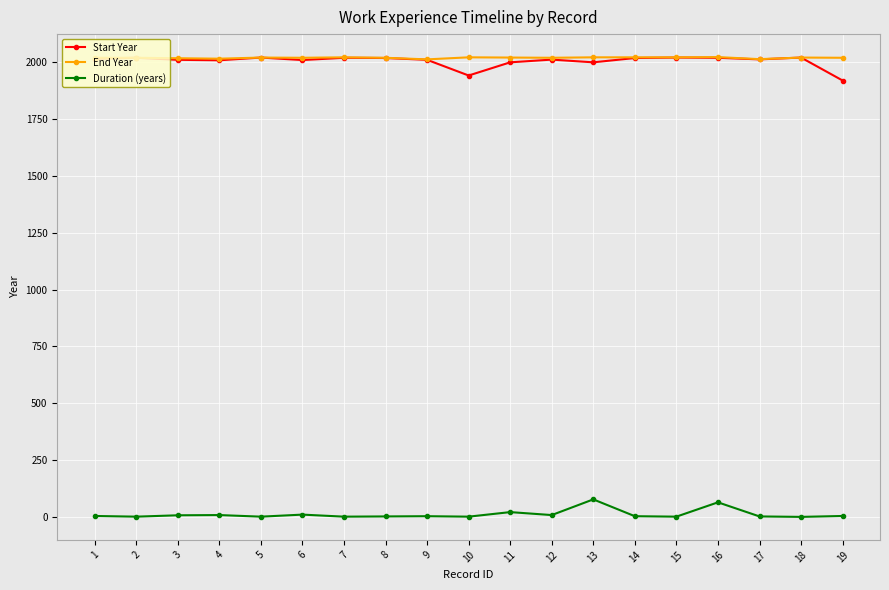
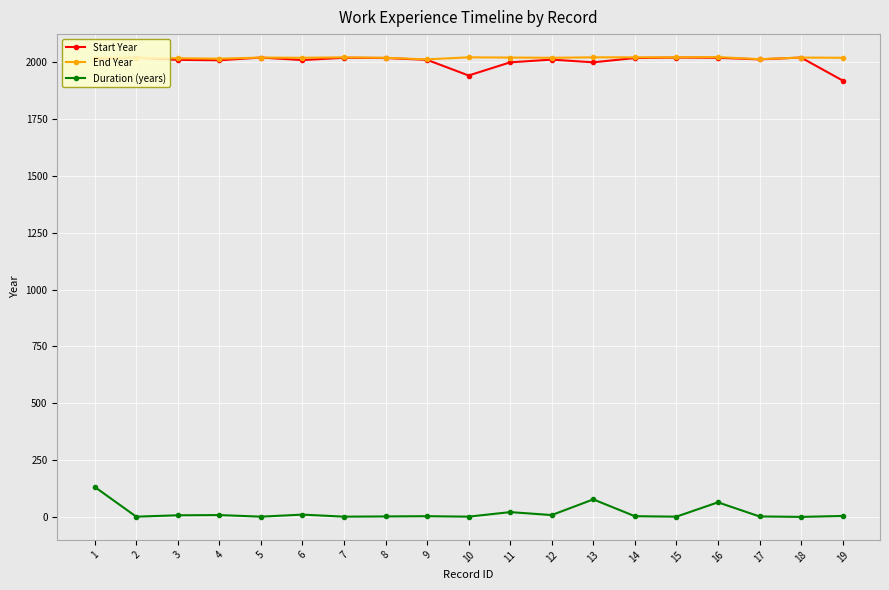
  {
    "Start Year": {
      "10": 1940,
      "11": 2000,
      "13": 2000,
      "19": 1920
    },
    "End Year": {
      "10": 2020,
      "11": 2020,
      "13": 2020,
      "19": 2020
    },
    "Duration (years)": {
-     "1": 0,
+     "1": 130,
      "2": 0,
      "3": 10,
      "4": 10,
      "5": 0,
      "6": 10,
      "7": 0,
      "8": 0,
      "9": 0,
      "10": 0,
      "11": 20,
      "12": 10,
      "13": 80,
      "14": 0,
      "15": 0,
      "16": 60,
      "17": 0,
      "18": 0,
      "19": 0
    }
  }
